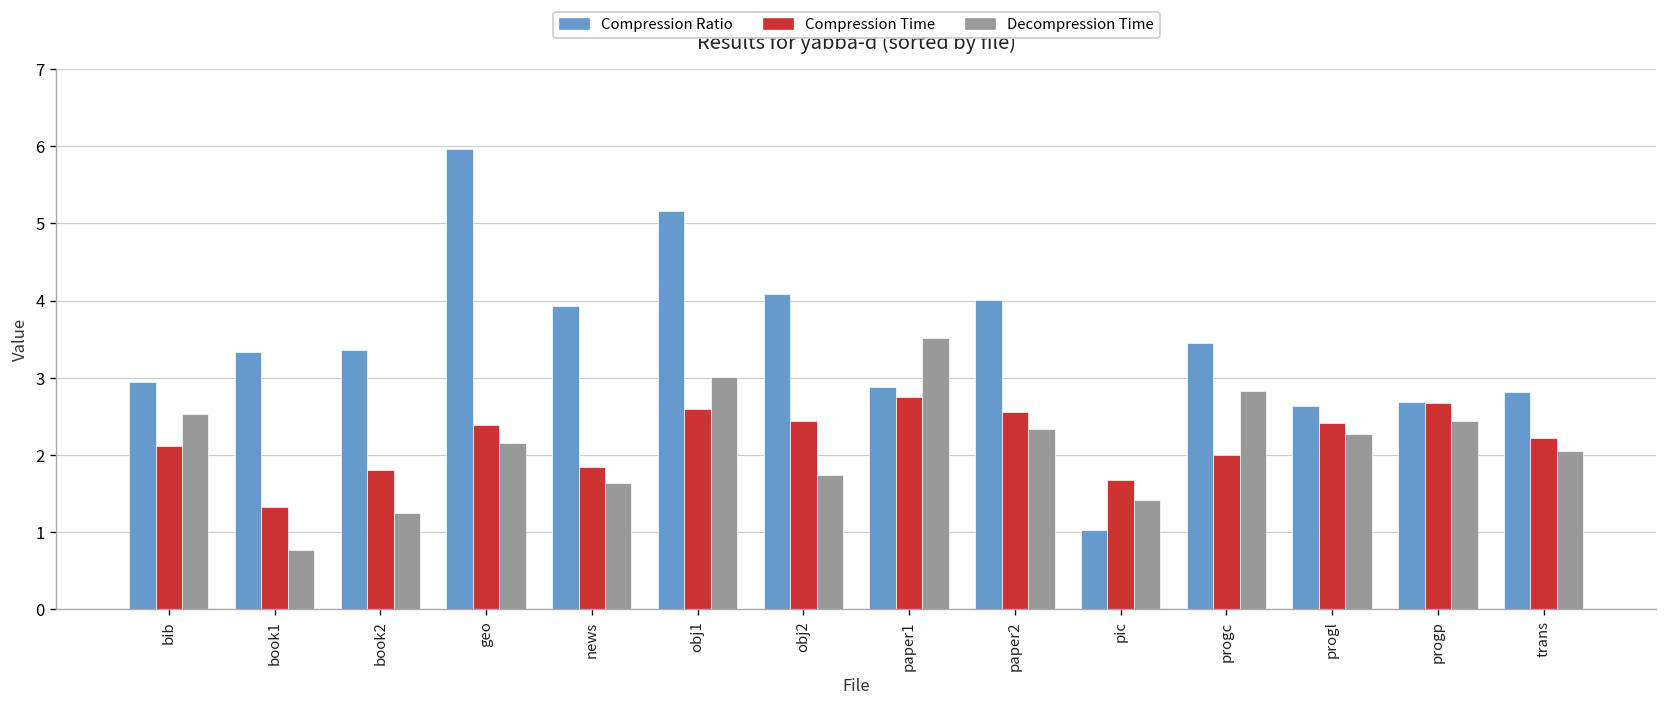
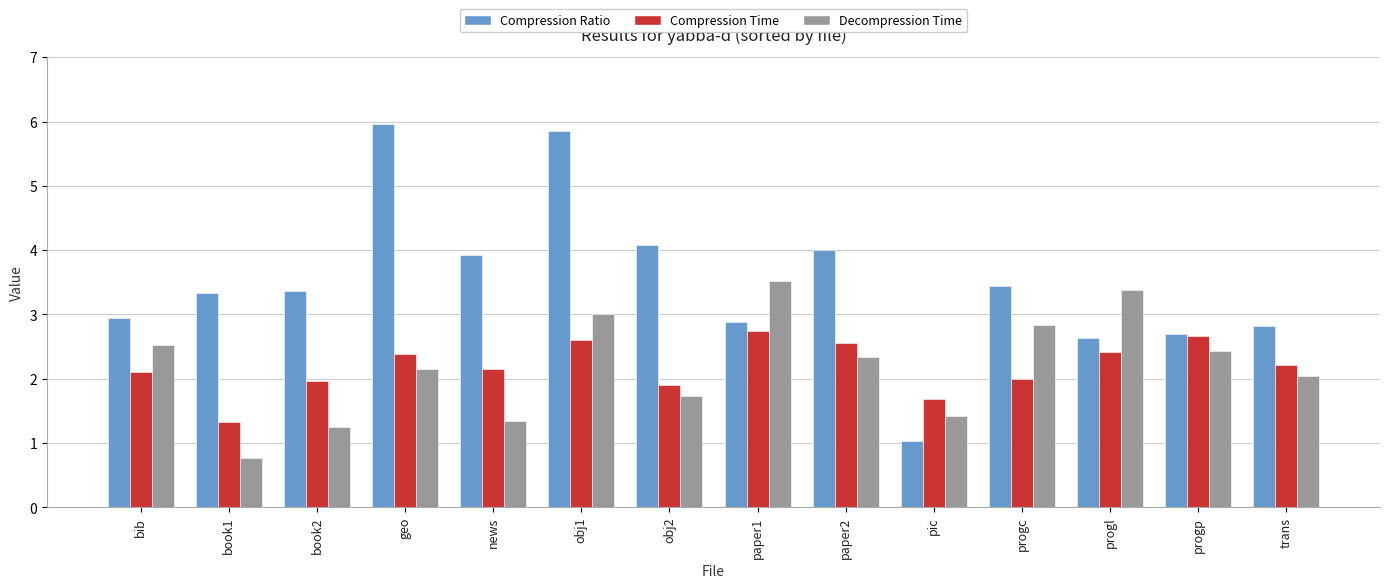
  {
    "Compression Ratio": {
      "bib": 2.9,
      "book1": 3.3,
      "book2": 3.4,
      "geo": 6.0,
      "news": 3.9,
-     "obj1": 5.2,
+     "obj1": 5.9,
      "obj2": 4.1,
      "paper1": 2.9,
      "paper2": 4.0,
      "pic": 1.0,
      "progc": 3.5,
      "progl": 2.6,
      "progp": 2.7,
      "trans": 2.8
    },
    "Compression Time": {
      "bib": 2.1,
      "book1": 1.3,
-     "book2": 1.8,
+     "book2": 2.0,
      "geo": 2.4,
-     "news": 1.8,
+     "news": 2.2,
      "obj1": 2.6,
-     "obj2": 2.4,
+     "obj2": 1.9,
      "paper1": 2.8,
      "paper2": 2.6,
      "pic": 1.7,
      "progc": 2.0,
      "progl": 2.4,
      "progp": 2.7,
      "trans": 2.2
    },
    "Decompression Time": {
      "bib": 2.5,
      "book1": 0.8,
      "book2": 1.3,
      "geo": 2.2,
-     "news": 1.6,
+     "news": 1.3,
      "obj1": 3.0,
      "obj2": 1.7,
      "paper1": 3.5,
      "paper2": 2.3,
      "pic": 1.4,
      "progc": 2.8,
-     "progl": 2.3,
+     "progl": 3.4,
      "progp": 2.4,
      "trans": 2.1
    }
  }
